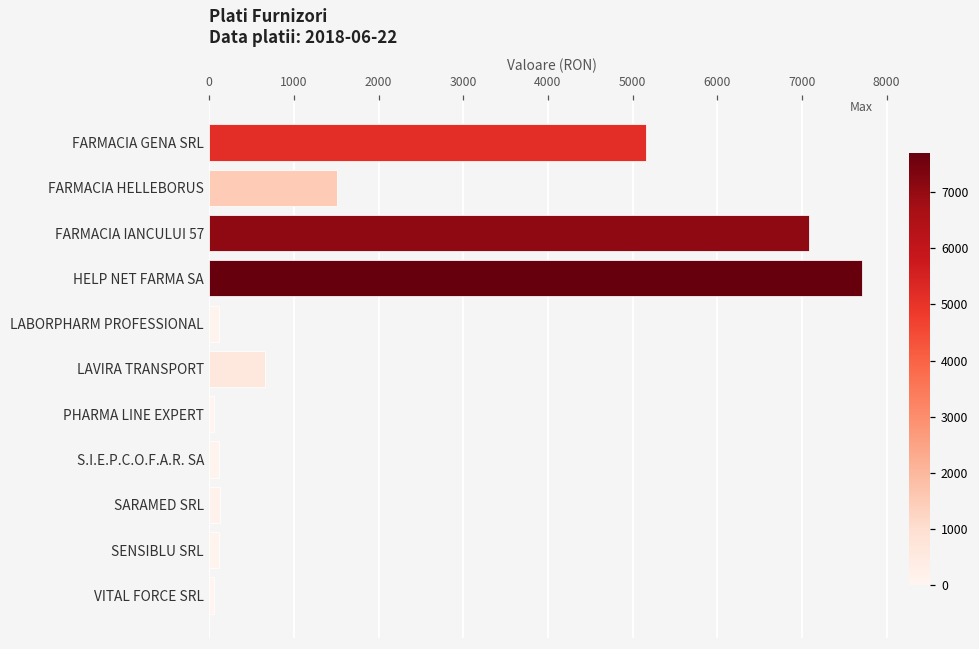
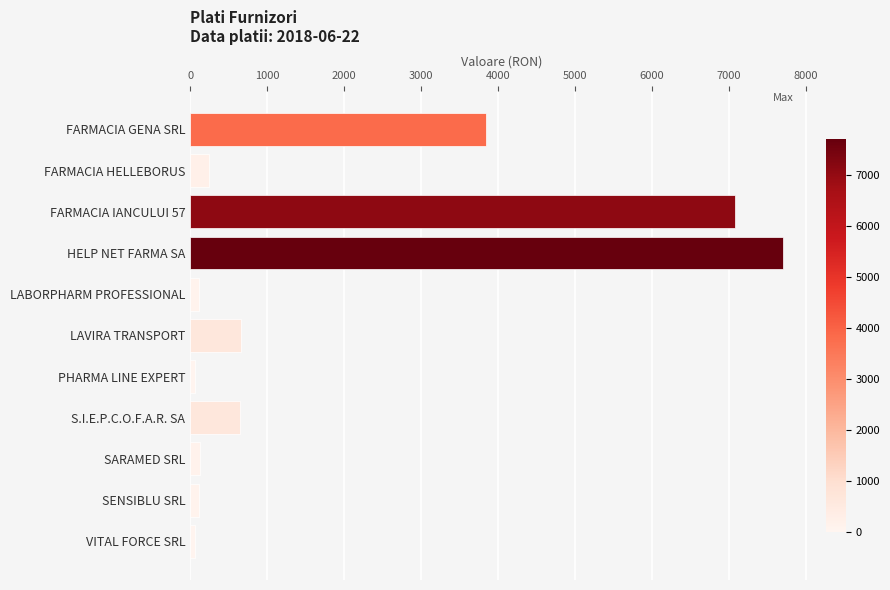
  {
-   "FARMACIA GENA SRL": 5200,
-   "FARMACIA HELLEBORUS": 1500,
+   "FARMACIA GENA SRL": 3800,
+   "FARMACIA HELLEBORUS": 200,
    "FARMACIA IANCULUI 57": 7100,
    "HELP NET FARMA SA": 7700,
    "LABORPHARM PROFESSIONAL": 100,
    "LAVIRA TRANSPORT": 700,
    "PHARMA LINE EXPERT": 100,
-   "S.I.E.P.C.O.F.A.R. SA": 100,
+   "S.I.E.P.C.O.F.A.R. SA": 600,
    "SARAMED SRL": 100,
    "SENSIBLU SRL": 100,
    "VITAL FORCE SRL": 100
  }
